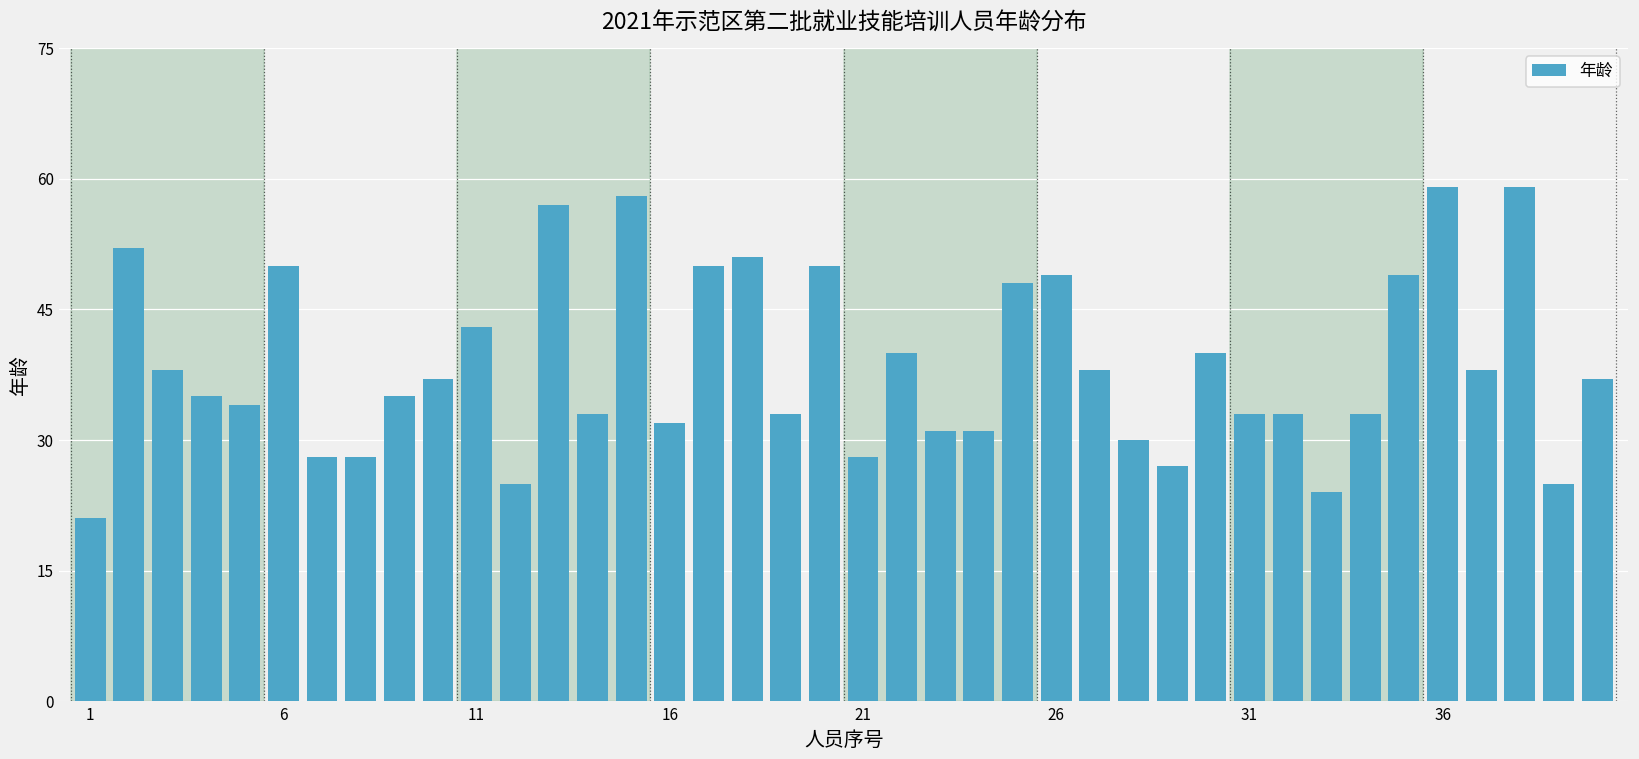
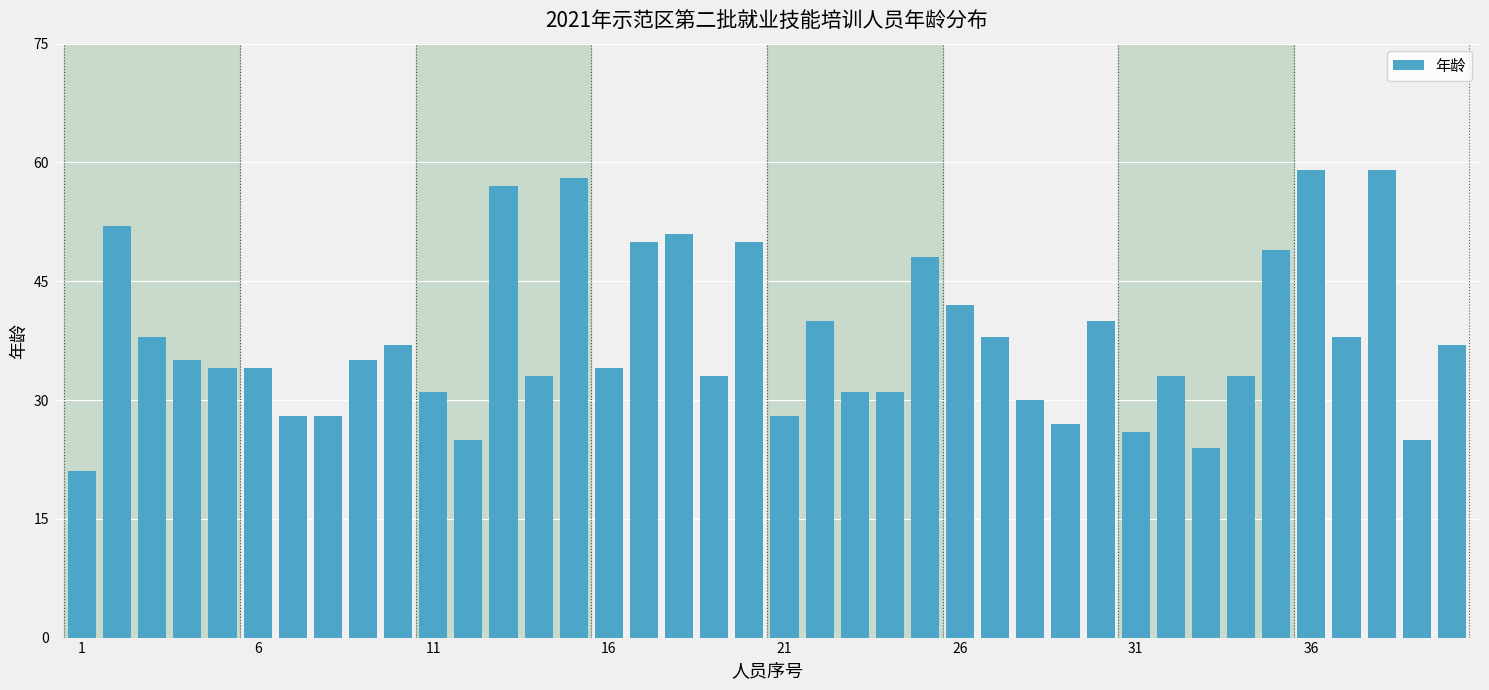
  {
    "1": 21,
-   "6": 50,
-   "11": 43,
-   "16": 32,
+   "6": 34,
+   "11": 31,
+   "16": 34,
    "21": 28,
-   "26": 49,
-   "31": 33,
+   "26": 42,
+   "31": 26,
    "36": 59
  }
